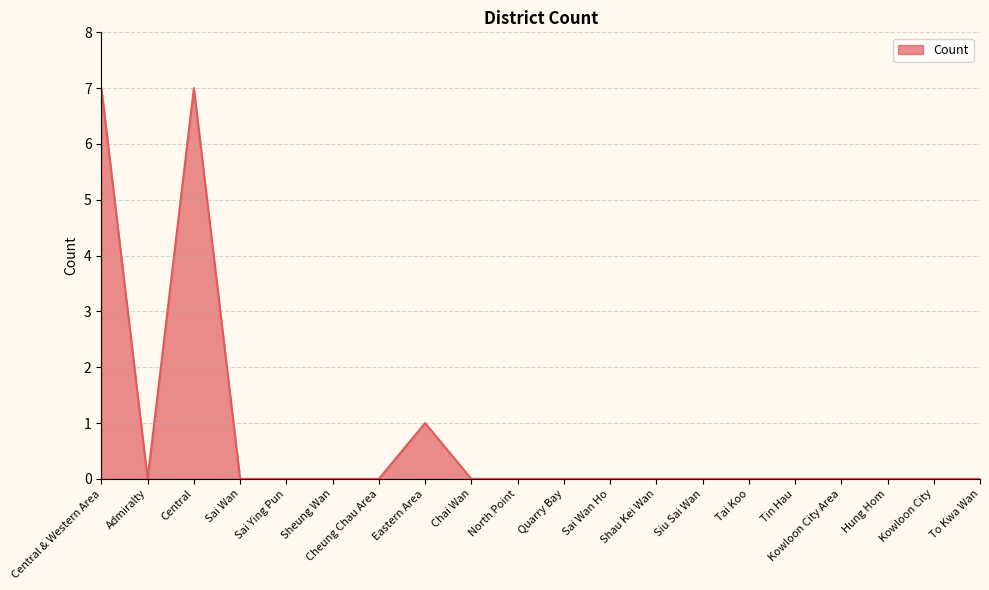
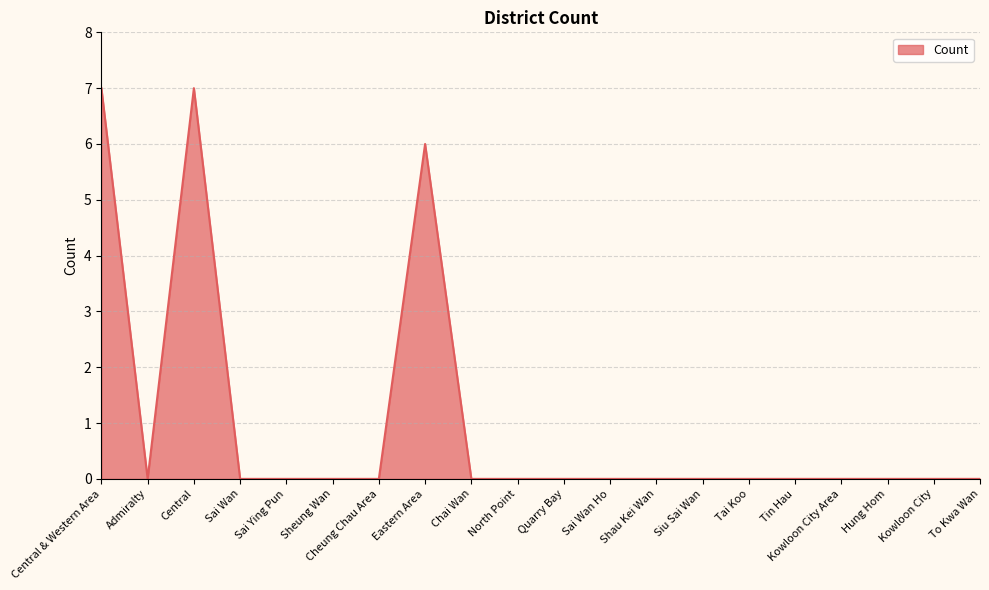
  {
    "Central & Western Area": 7,
    "Admiralty": 0,
    "Central": 7,
    "Sai Wan": 0,
    "Sai Ying Pun": 0,
    "Sheung Wan": 0,
    "Cheung Chau Area": 0,
-   "Eastern Area": 1,
+   "Eastern Area": 6,
    "Chai Wan": 0,
    "North Point": 0,
    "Quarry Bay": 0,
    "Sai Wan Ho": 0,
    "Shau Kei Wan": 0,
    "Siu Sai Wan": 0,
    "Tai Koo": 0,
    "Tin Hau": 0,
    "Kowloon City Area": 0,
    "Hung Hom": 0,
    "Kowloon City": 0,
    "To Kwa Wan": 0
  }
